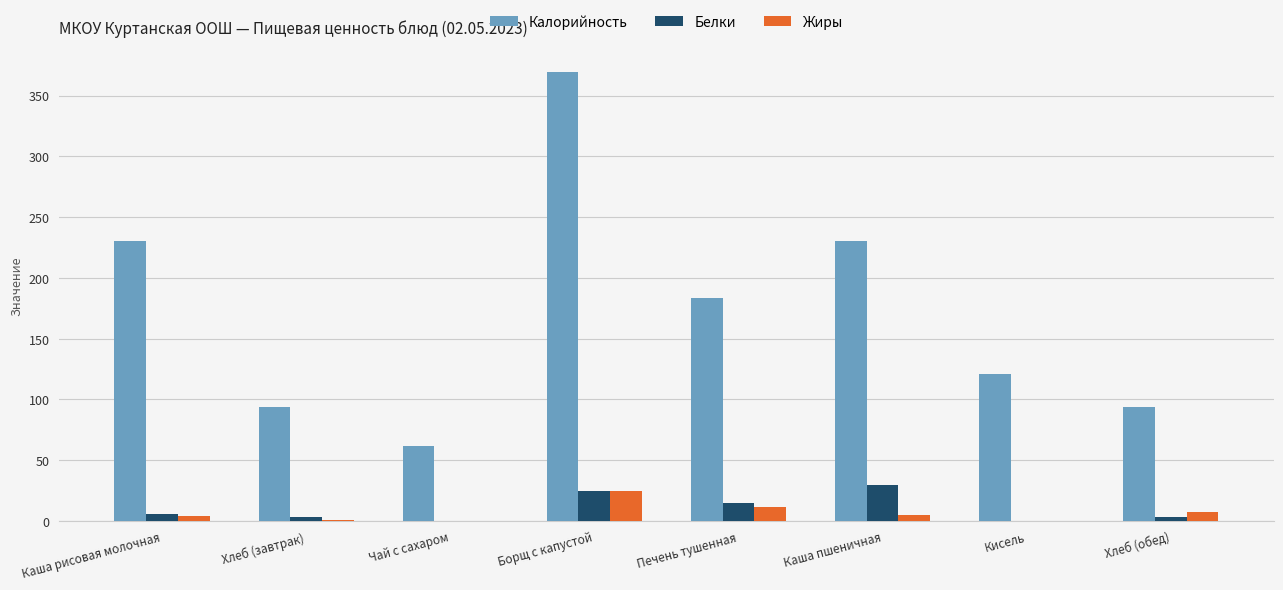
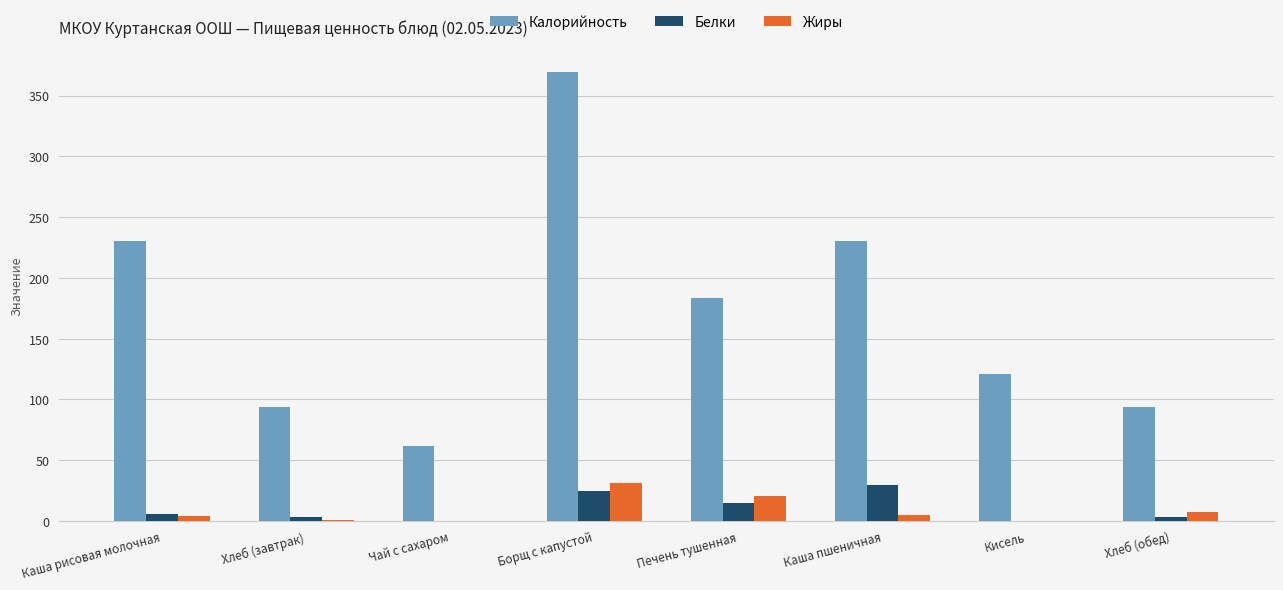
  {
    "Калорийность": {
      "Каша рисовая молочная": 230,
      "Хлеб (завтрак)": 94,
      "Чай с сахаром": 61,
      "Борщ с капустой": 370,
      "Печень тушенная": 184,
      "Каша пшеничная": 230,
      "Кисель": 121,
      "Хлеб (обед)": 94
    },
    "Белки": {
      "Каша рисовая молочная": 6,
      "Хлеб (завтрак)": 3,
      "Борщ с капустой": 25,
      "Печень тушенная": 15,
      "Каша пшеничная": 29,
      "Хлеб (обед)": 3
    },
    "Жиры": {
      "Каша рисовая молочная": 4,
-     "Борщ с капустой": 24,
-     "Печень тушенная": 12,
+     "Борщ с капустой": 31,
+     "Печень тушенная": 21,
      "Каша пшеничная": 4,
      "Кисель": 0,
      "Хлеб (обед)": 7
    }
  }
